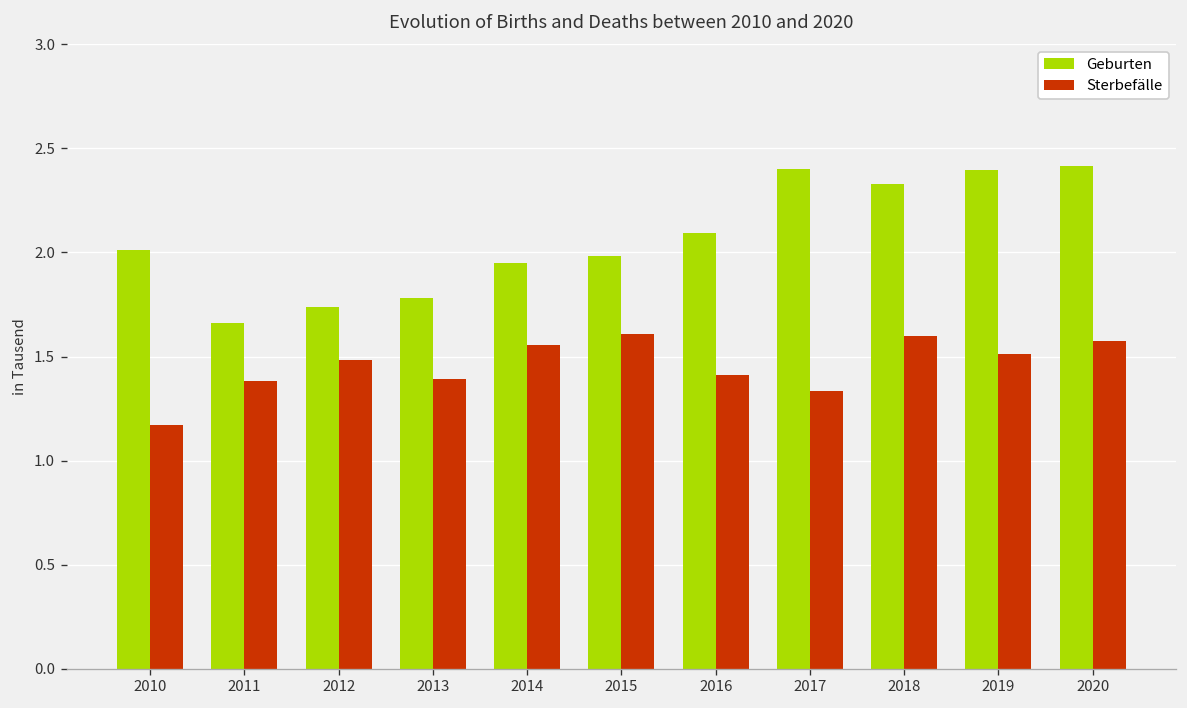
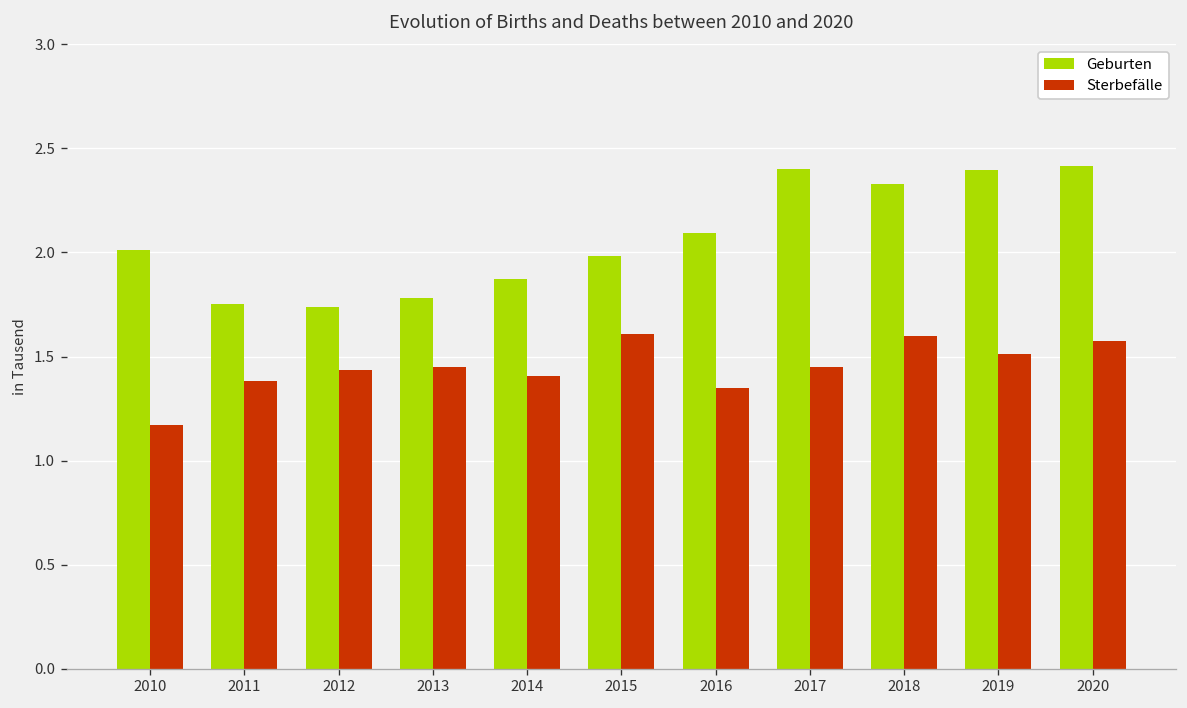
  {
    "Geburten": {
      "2010": 2.01,
-     "2011": 1.66,
+     "2011": 1.75,
      "2012": 1.74,
      "2013": 1.78,
-     "2014": 1.95,
+     "2014": 1.87,
      "2015": 1.99,
      "2016": 2.09,
      "2017": 2.40,
      "2018": 2.33,
      "2019": 2.39,
      "2020": 2.42
    },
    "Sterbefälle": {
      "2010": 1.17,
      "2011": 1.38,
-     "2012": 1.48,
-     "2013": 1.39,
-     "2014": 1.55,
+     "2012": 1.44,
+     "2013": 1.45,
+     "2014": 1.40,
      "2015": 1.61,
-     "2016": 1.41,
-     "2017": 1.33,
+     "2016": 1.35,
+     "2017": 1.45,
      "2018": 1.60,
      "2019": 1.51,
      "2020": 1.58
    }
  }
